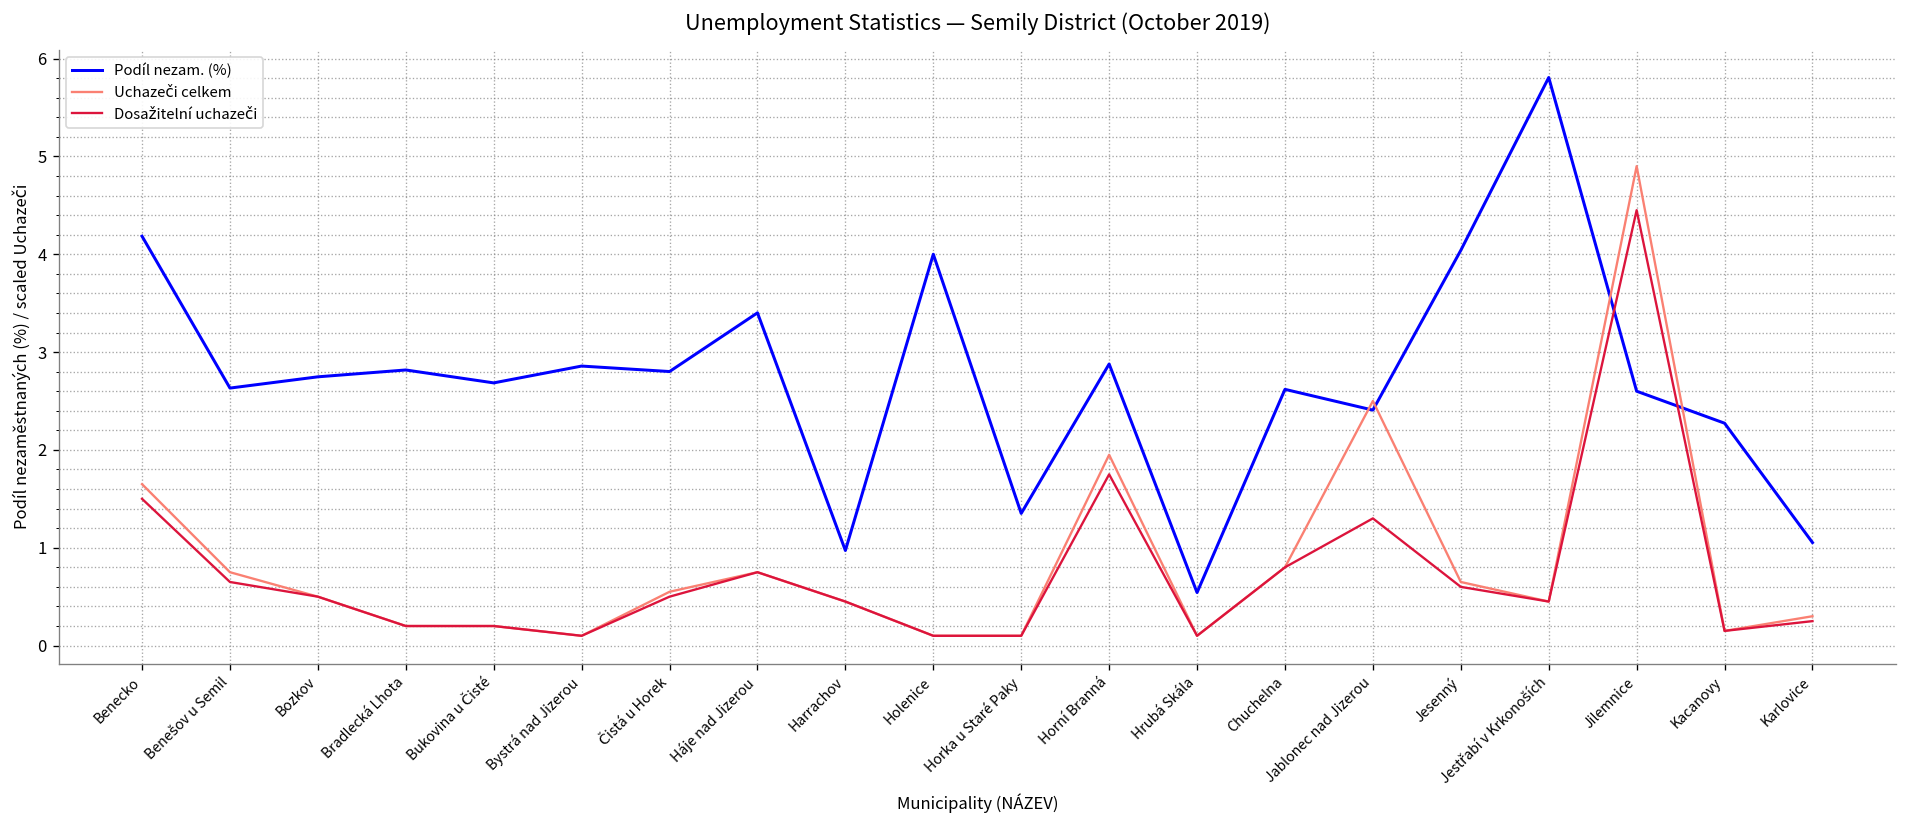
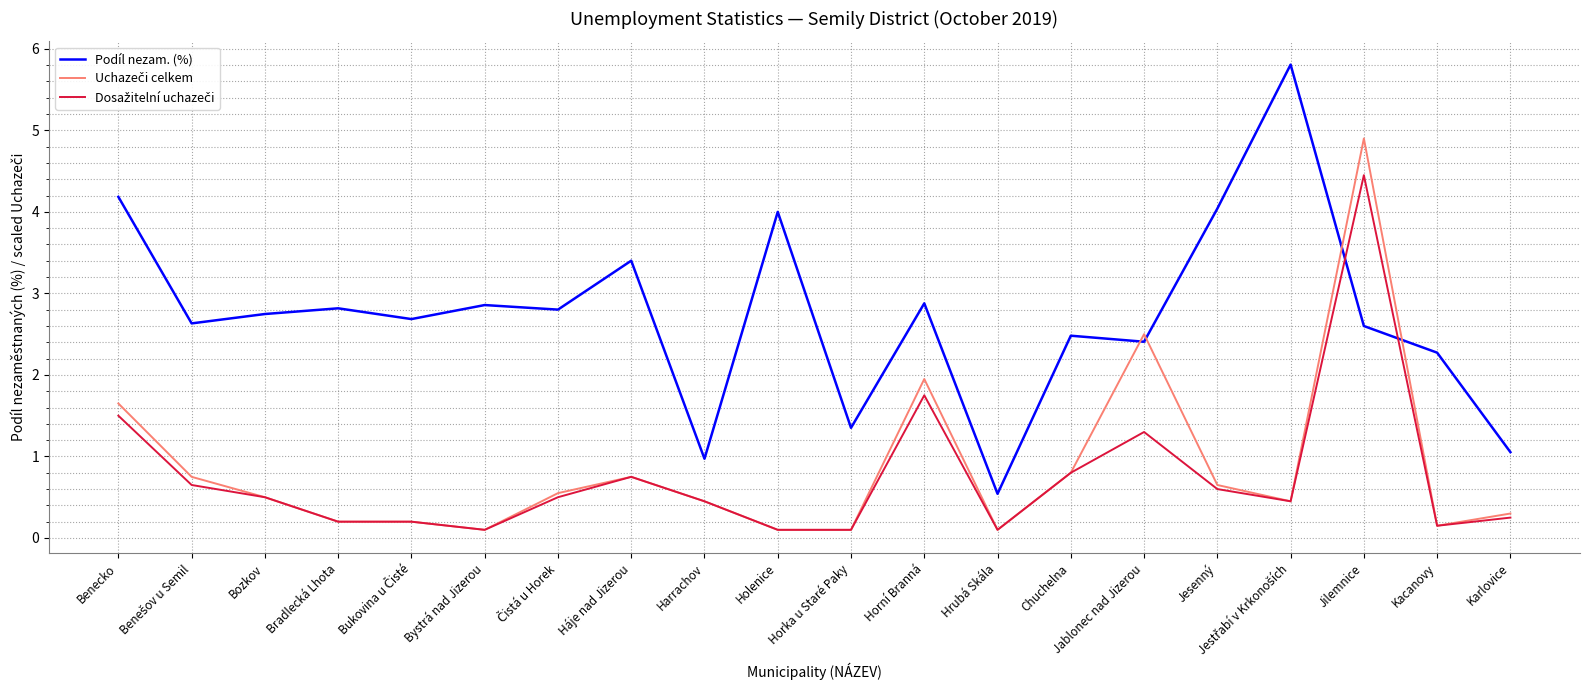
  {
    "Podíl nezam. (%)": {
      "Benecko": 4.2,
      "Benešov u Semil": 2.6,
      "Bozkov": 2.7,
      "Bradlecká Lhota": 2.8,
      "Bukovina u Čisté": 2.7,
      "Bystrá nad Jizerou": 2.9,
      "Čistá u Horek": 2.8,
      "Háje nad Jizerou": 3.4,
      "Harrachov": 1.0,
      "Holenice": 4.0,
      "Horka u Staré Paky": 1.4,
      "Horní Branná": 2.9,
      "Hrubá Skála": 0.5,
-     "Chuchelna": 2.6,
+     "Chuchelna": 2.5,
      "Jablonec nad Jizerou": 2.4,
      "Jesenný": 4.0,
      "Jestřabí v Krkonoších": 5.8,
      "Jilemnice": 2.6,
      "Kacanovy": 2.3,
      "Karlovice": 1.1
    },
    "Uchazeči celkem": {
      "Benecko": 1.7,
      "Benešov u Semil": 0.8,
      "Čistá u Horek": 0.6,
      "Horní Branná": 2.0,
      "Jablonec nad Jizerou": 2.5,
      "Jesenný": 0.7,
      "Jilemnice": 4.9,
      "Karlovice": 0.3
    },
    "Dosažitelní uchazeči": {
      "Benecko": 1.5,
      "Benešov u Semil": 0.7,
      "Čistá u Horek": 0.5,
      "Horní Branná": 1.8,
      "Jablonec nad Jizerou": 1.3,
      "Jesenný": 0.6,
      "Jilemnice": 4.5,
      "Karlovice": 0.3
    }
  }
